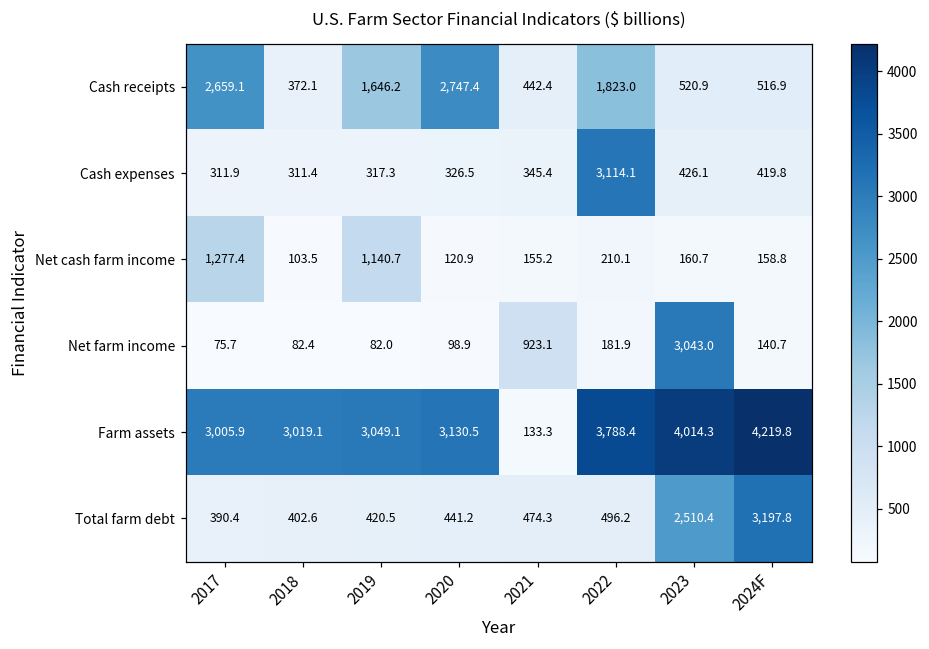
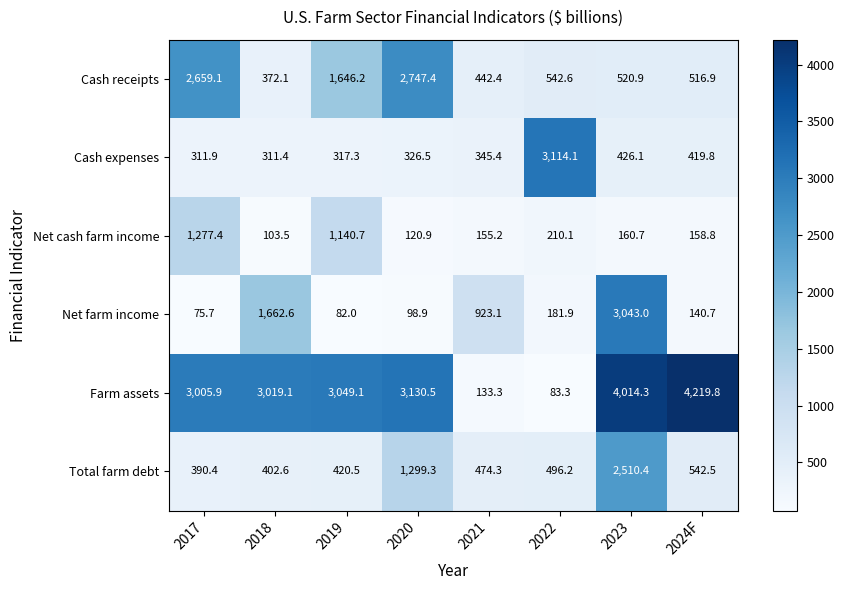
  {
    "Cash receipts": {
      "2017": "2,659.1",
      "2018": "372.1",
      "2019": "1,646.2",
      "2020": "2,747.4",
      "2021": "442.4",
-     "2022": "1,823.0",
+     "2022": "542.6",
      "2023": "520.9",
      "2024F": "516.9"
    },
    "Cash expenses": {
      "2017": "311.9",
      "2018": "311.4",
      "2019": "317.3",
      "2020": "326.5",
      "2021": "345.4",
      "2022": "3,114.1",
      "2023": "426.1",
      "2024F": "419.8"
    },
    "Net cash farm income": {
      "2017": "1,277.4",
      "2018": "103.5",
      "2019": "1,140.7",
      "2020": "120.9",
      "2021": "155.2",
      "2022": "210.1",
      "2023": "160.7",
      "2024F": "158.8"
    },
    "Net farm income": {
      "2017": "75.7",
-     "2018": "82.4",
+     "2018": "1,662.6",
      "2019": "82.0",
      "2020": "98.9",
      "2021": "923.1",
      "2022": "181.9",
      "2023": "3,043.0",
      "2024F": "140.7"
    },
    "Farm assets": {
      "2017": "3,005.9",
      "2018": "3,019.1",
      "2019": "3,049.1",
      "2020": "3,130.5",
      "2021": "133.3",
-     "2022": "3,788.4",
+     "2022": "83.3",
      "2023": "4,014.3",
      "2024F": "4,219.8"
    },
    "Total farm debt": {
      "2017": "390.4",
      "2018": "402.6",
      "2019": "420.5",
-     "2020": "441.2",
+     "2020": "1,299.3",
      "2021": "474.3",
      "2022": "496.2",
      "2023": "2,510.4",
-     "2024F": "3,197.8"
+     "2024F": "542.5"
    }
  }
